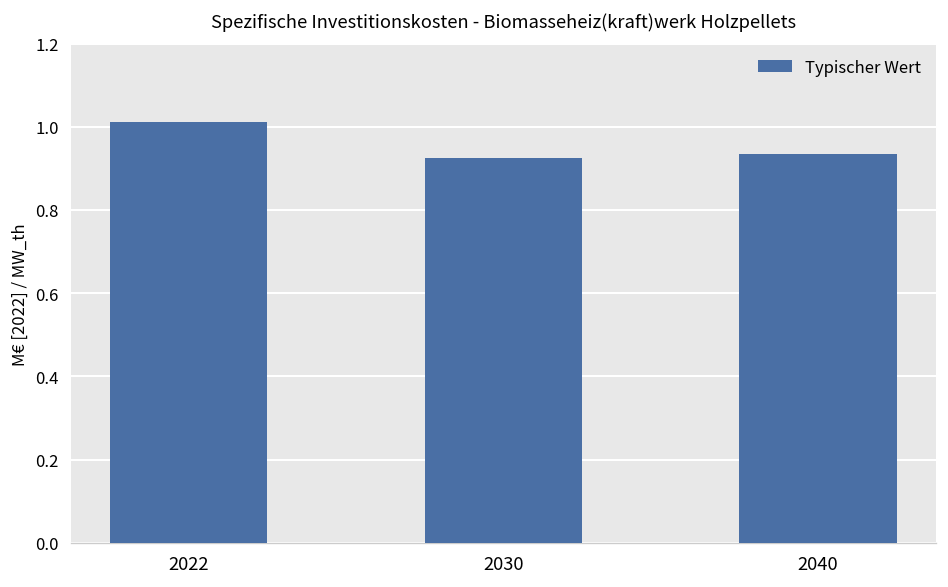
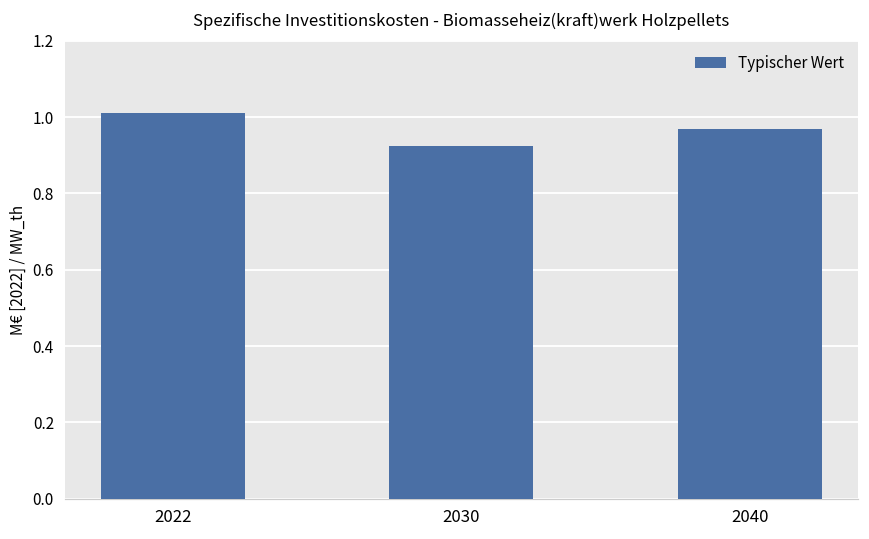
  {
    "2022": 1.01,
    "2030": 0.93,
-   "2040": 0.93
+   "2040": 0.97
  }
